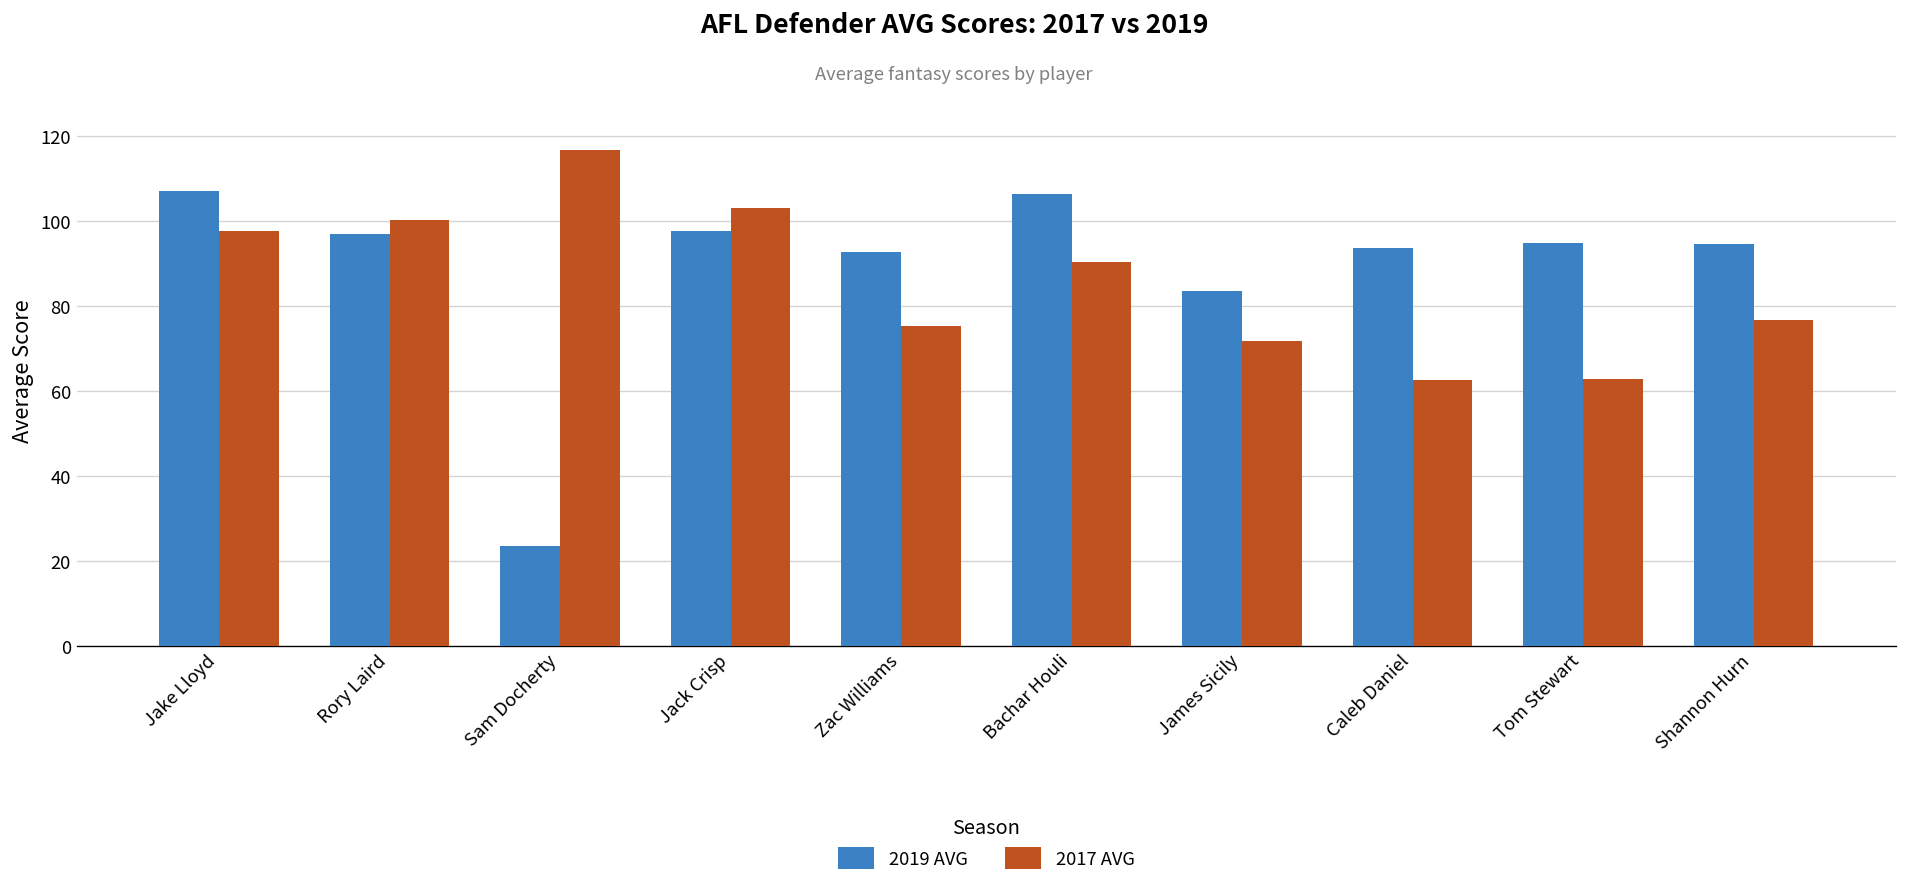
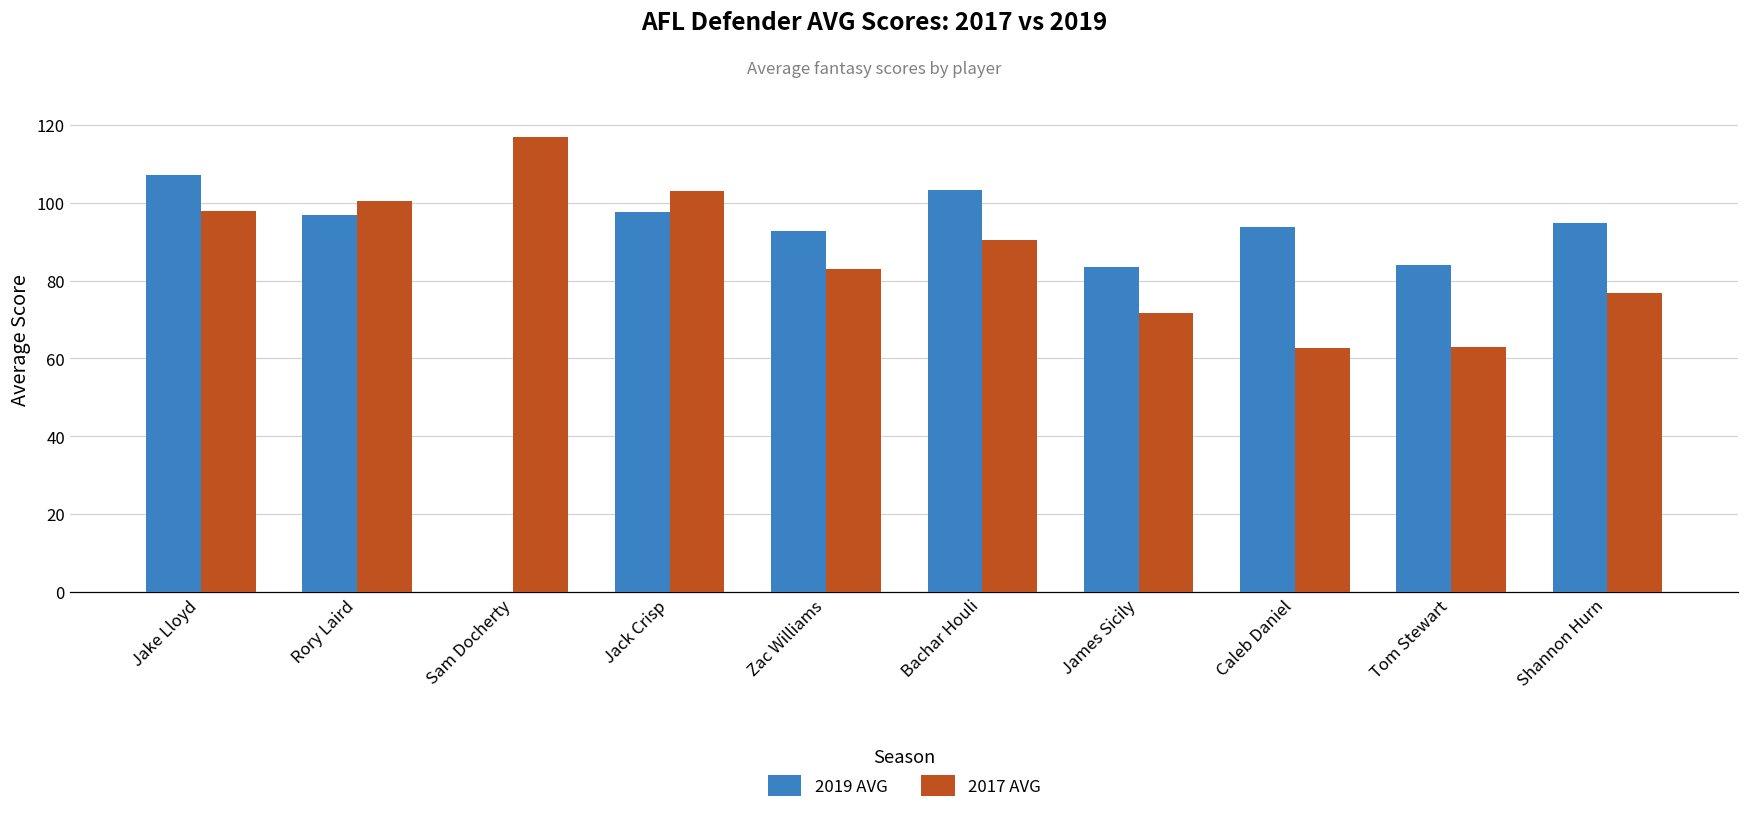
  {
    "2019 AVG": {
      "Jake Lloyd": 107,
      "Rory Laird": 97,
-     "Sam Docherty": 24,
+     "Sam Docherty": 0,
      "Jack Crisp": 98,
      "Zac Williams": 93,
-     "Bachar Houli": 106,
+     "Bachar Houli": 103,
      "James Sicily": 84,
      "Caleb Daniel": 94,
-     "Tom Stewart": 95,
+     "Tom Stewart": 84,
      "Shannon Hurn": 95
    },
    "2017 AVG": {
      "Jake Lloyd": 98,
      "Rory Laird": 100,
      "Sam Docherty": 117,
      "Jack Crisp": 103,
-     "Zac Williams": 75,
+     "Zac Williams": 83,
      "Bachar Houli": 91,
      "James Sicily": 72,
      "Caleb Daniel": 63,
      "Tom Stewart": 63,
      "Shannon Hurn": 77
    }
  }
